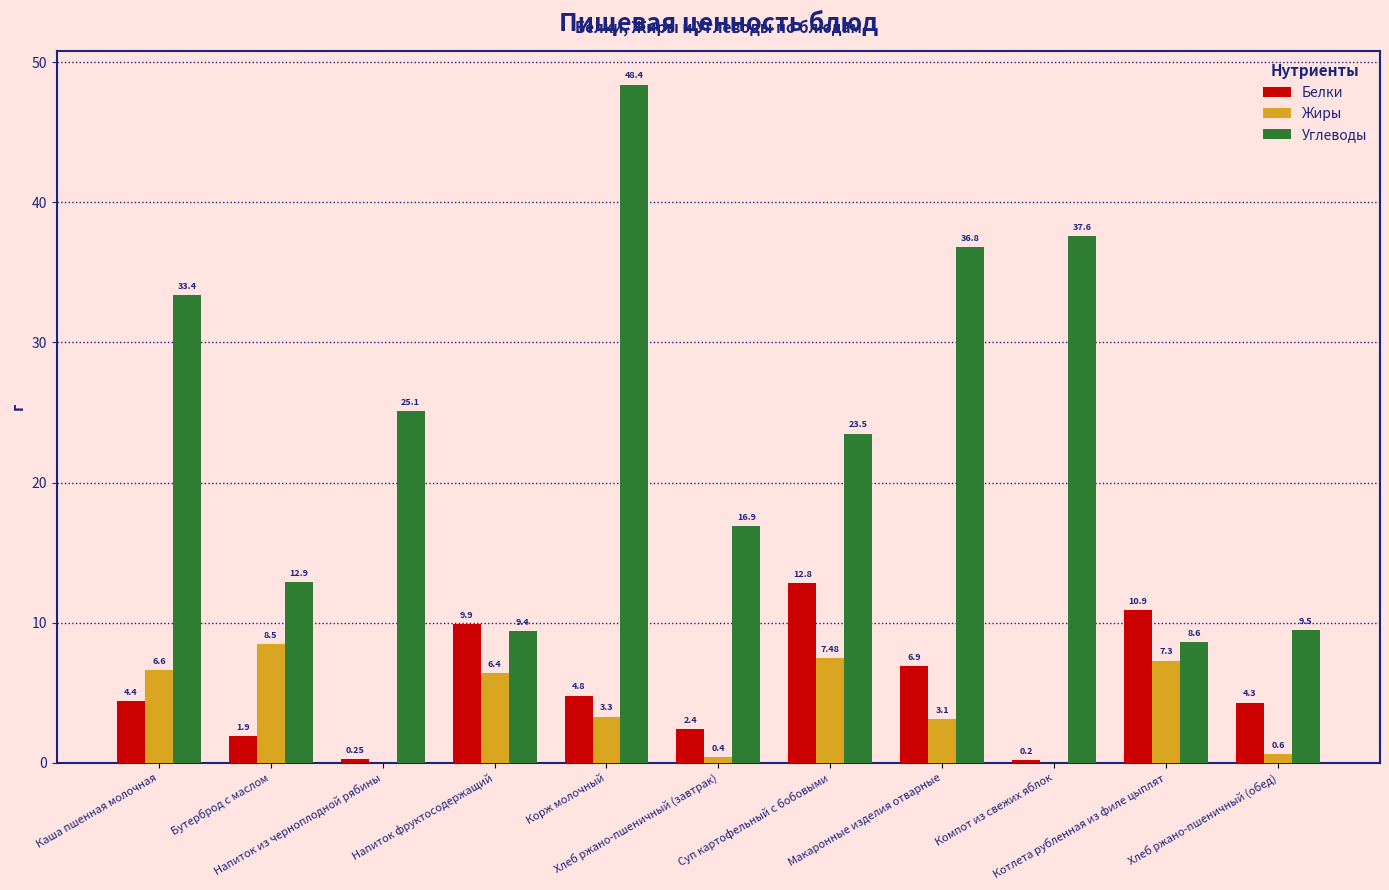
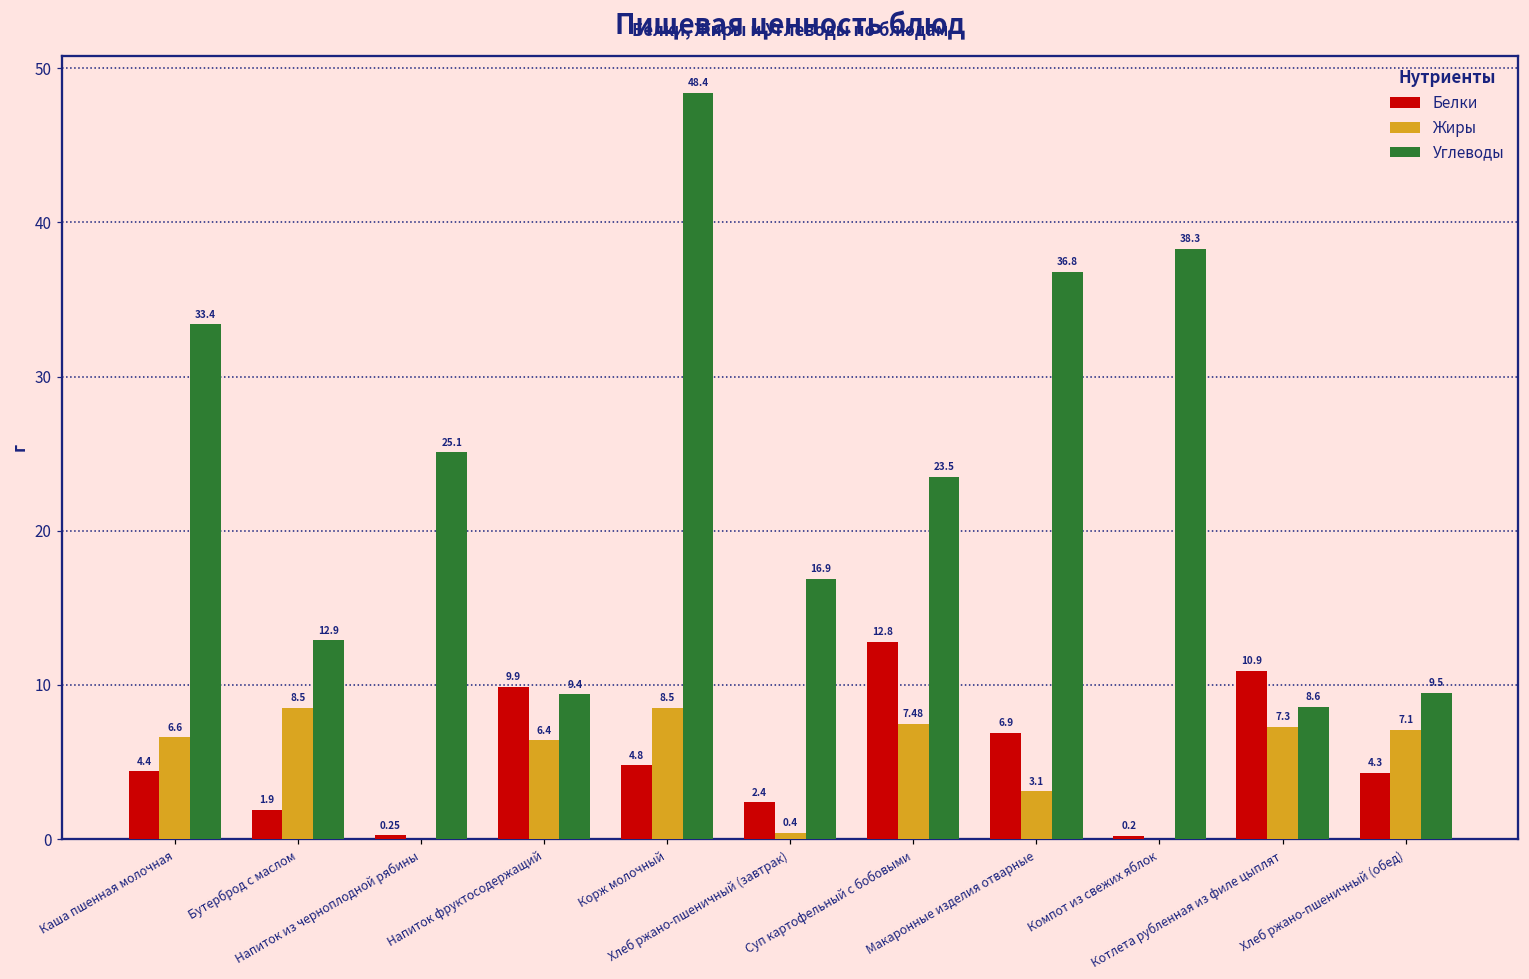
  {
    "Белки": {
      "Каша пшенная молочная": 4.4,
      "Бутерброд с маслом": 1.9,
      "Напиток из черноплодной рябины": 0.25,
      "Напиток фруктосодержащий": 9.9,
      "Корж молочный": 4.8,
      "Хлеб ржано-пшеничный (завтрак)": 2.4,
      "Суп картофельный с бобовыми": 12.8,
      "Макаронные изделия отварные": 6.9,
      "Компот из свежих яблок": 0.2,
      "Котлета рубленная из филе цыплят": 10.9,
      "Хлеб ржано-пшеничный (обед)": 4.3
    },
    "Жиры": {
      "Каша пшенная молочная": 6.6,
      "Бутерброд с маслом": 8.5,
      "Напиток фруктосодержащий": 6.4,
-     "Корж молочный": 3.3,
+     "Корж молочный": 8.5,
      "Хлеб ржано-пшеничный (завтрак)": 0.4,
      "Суп картофельный с бобовыми": 7.48,
      "Макаронные изделия отварные": 3.1,
      "Котлета рубленная из филе цыплят": 7.3,
-     "Хлеб ржано-пшеничный (обед)": 0.6
+     "Хлеб ржано-пшеничный (обед)": 7.1
    },
    "Углеводы": {
      "Каша пшенная молочная": 33.4,
      "Бутерброд с маслом": 12.9,
      "Напиток из черноплодной рябины": 25.1,
      "Напиток фруктосодержащий": 9.4,
      "Корж молочный": 48.4,
      "Хлеб ржано-пшеничный (завтрак)": 16.9,
      "Суп картофельный с бобовыми": 23.5,
      "Макаронные изделия отварные": 36.8,
-     "Компот из свежих яблок": 37.6,
+     "Компот из свежих яблок": 38.3,
      "Котлета рубленная из филе цыплят": 8.6,
      "Хлеб ржано-пшеничный (обед)": 9.5
    }
  }
